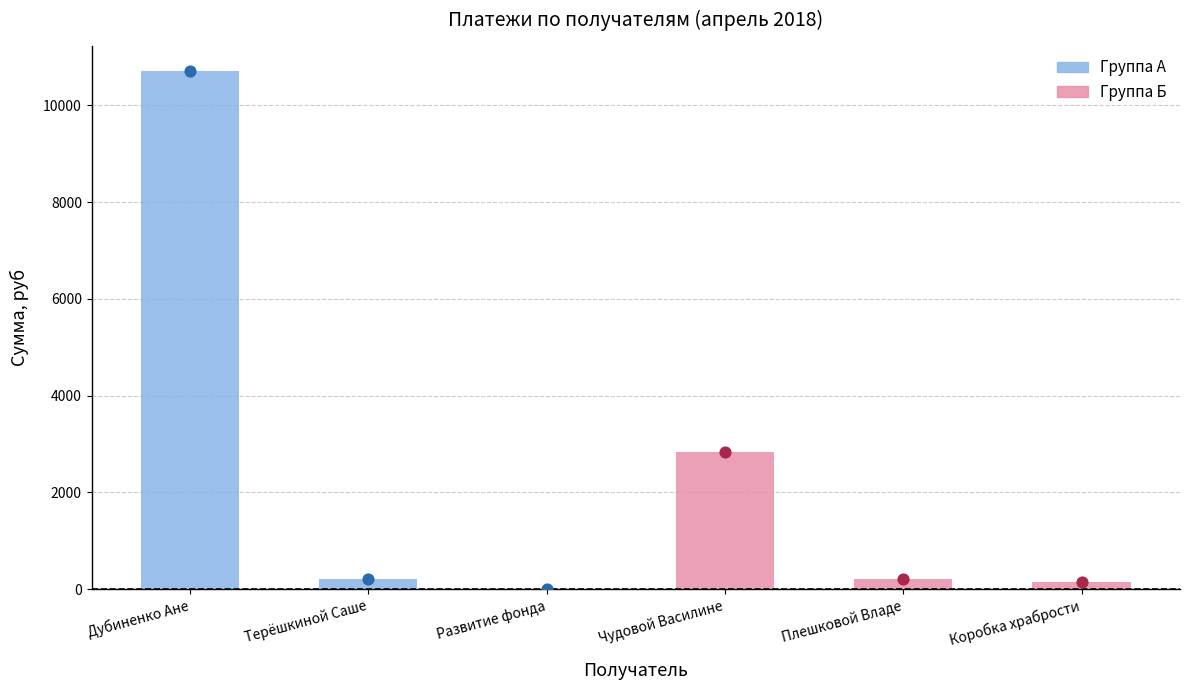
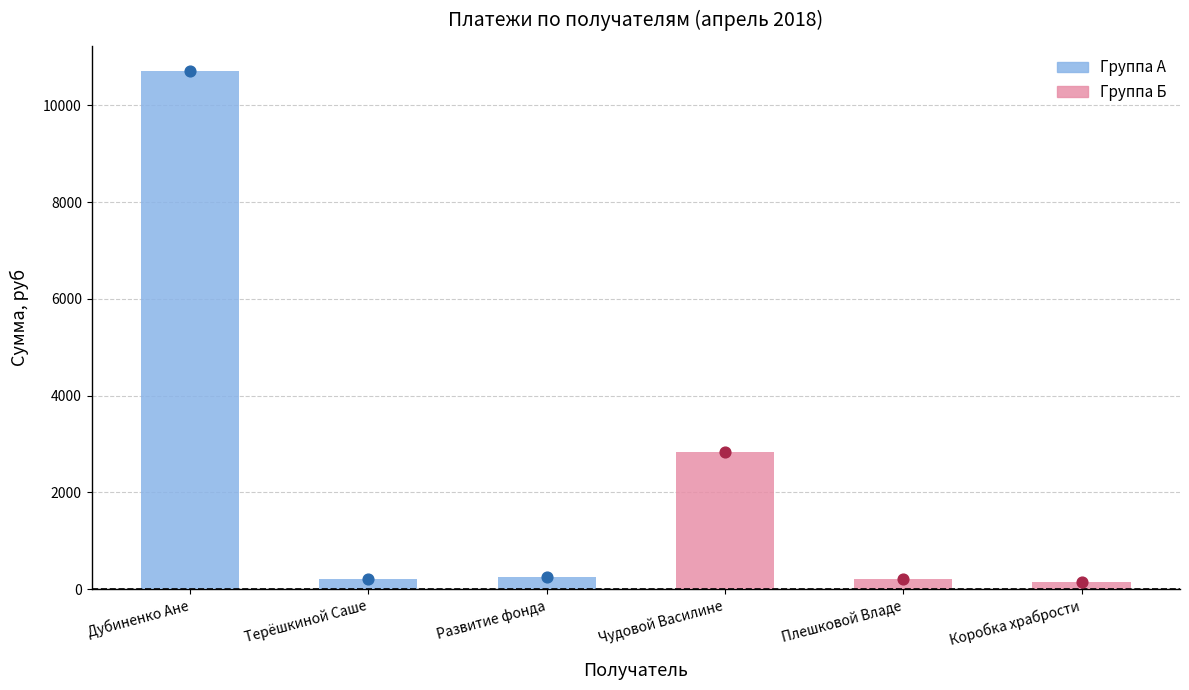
  {
    "Группа А": {
      "Дубиненко Ане": 10700,
      "Терёшкиной Саше": 200,
-     "Развитие фонда": 0
+     "Развитие фонда": 200
    },
    "Группа Б": {
      "Чудовой Василине": 2800,
      "Плешковой Владе": 200,
      "Коробка храбрости": 200
    }
  }
